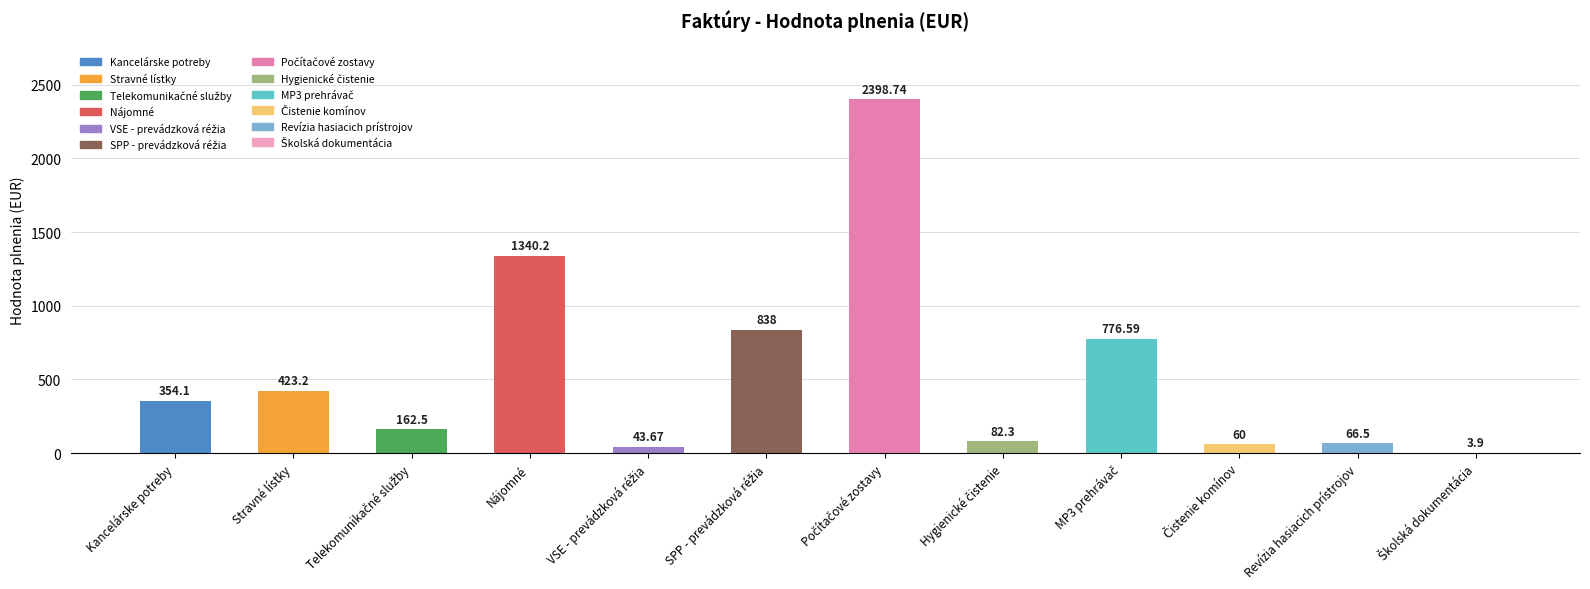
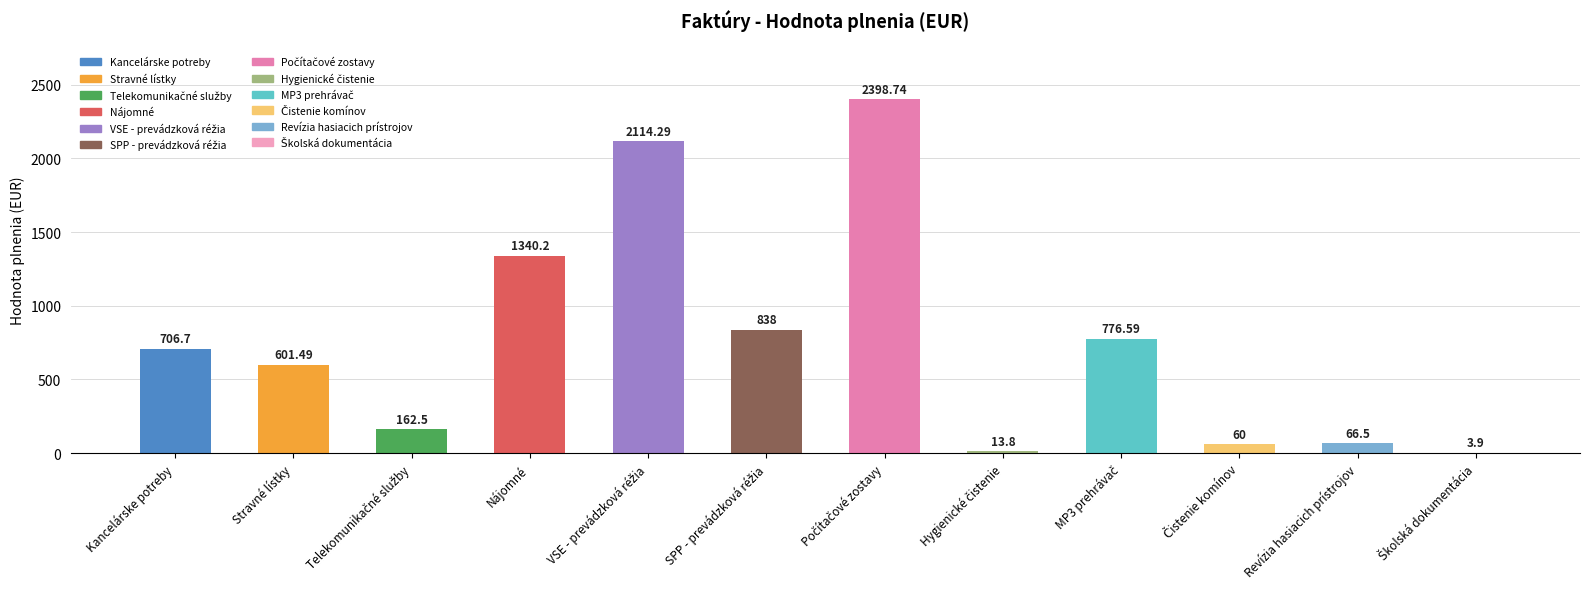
  {
-   "Kancelárske potreby": 354.1,
-   "Stravné lístky": 423.2,
+   "Kancelárske potreby": 706.7,
+   "Stravné lístky": 601.49,
    "Telekomunikačné služby": 162.5,
    "Nájomné": 1340.2,
-   "VSE - prevádzková réžia": 43.67,
+   "VSE - prevádzková réžia": 2114.29,
    "SPP - prevádzková réžia": 838,
    "Počítačové zostavy": 2398.74,
-   "Hygienické čistenie": 82.3,
+   "Hygienické čistenie": 13.8,
    "MP3 prehrávač": 776.59,
    "Čistenie komínov": 60,
    "Revízia hasiacich prístrojov": 66.5,
    "Školská dokumentácia": 3.9
  }
